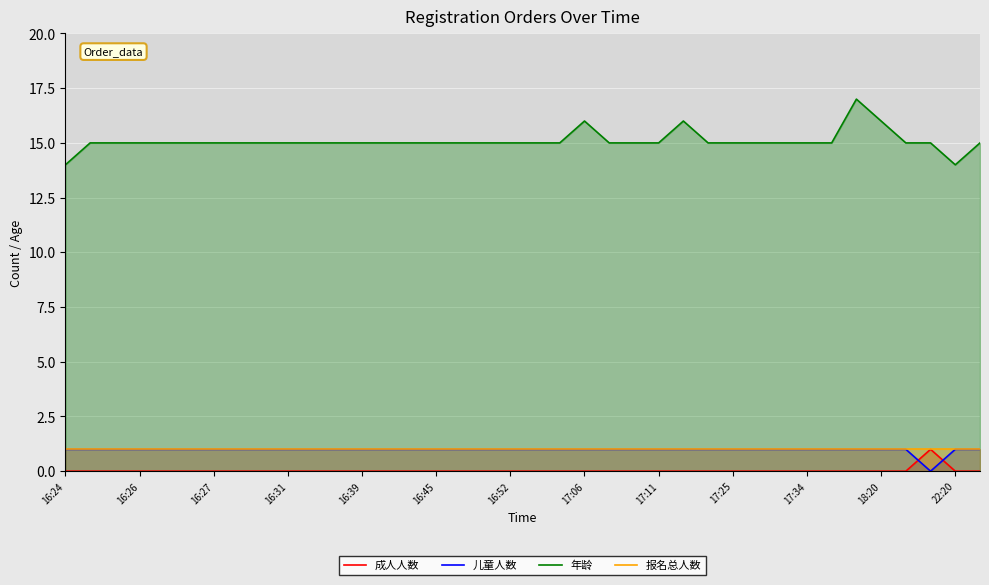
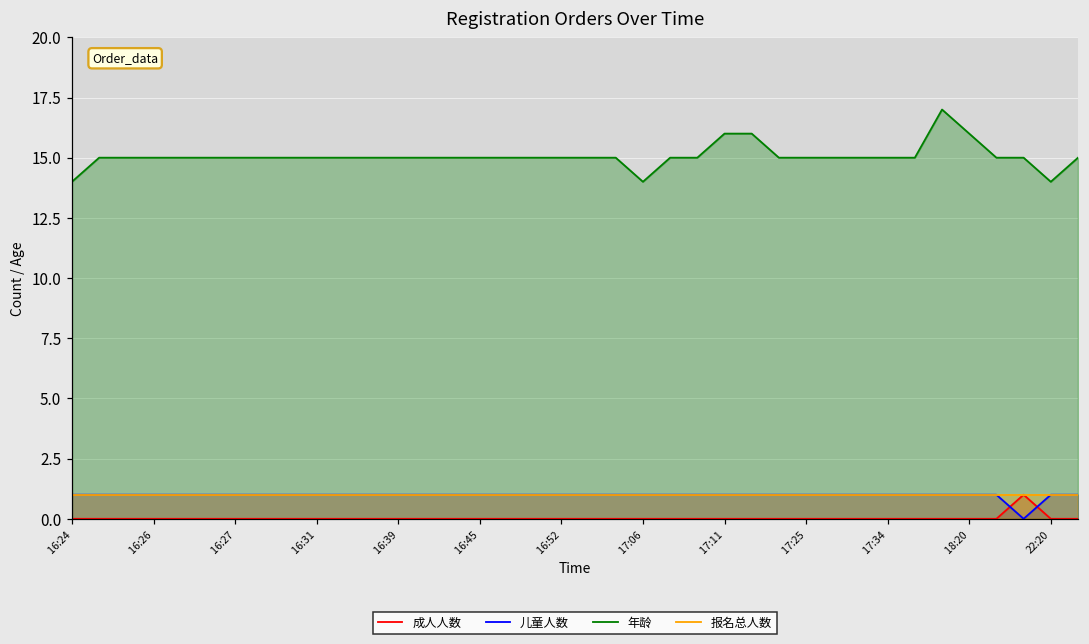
  {
    "成人人数": {
      "16:27": 0,
      "16:31": 0,
      "16:52": 0,
      "17:06": 0,
      "17:11": 0,
      "17:34": 0,
      "18:20": 0,
      "22:20": 0
    },
    "年龄": {
      "16:27": 15,
      "16:31": 15,
      "16:52": 15,
-     "17:06": 16,
-     "17:11": 15,
+     "17:06": 14,
+     "17:11": 16,
      "17:34": 15,
      "18:20": 16,
      "22:20": 14
    }
  }
